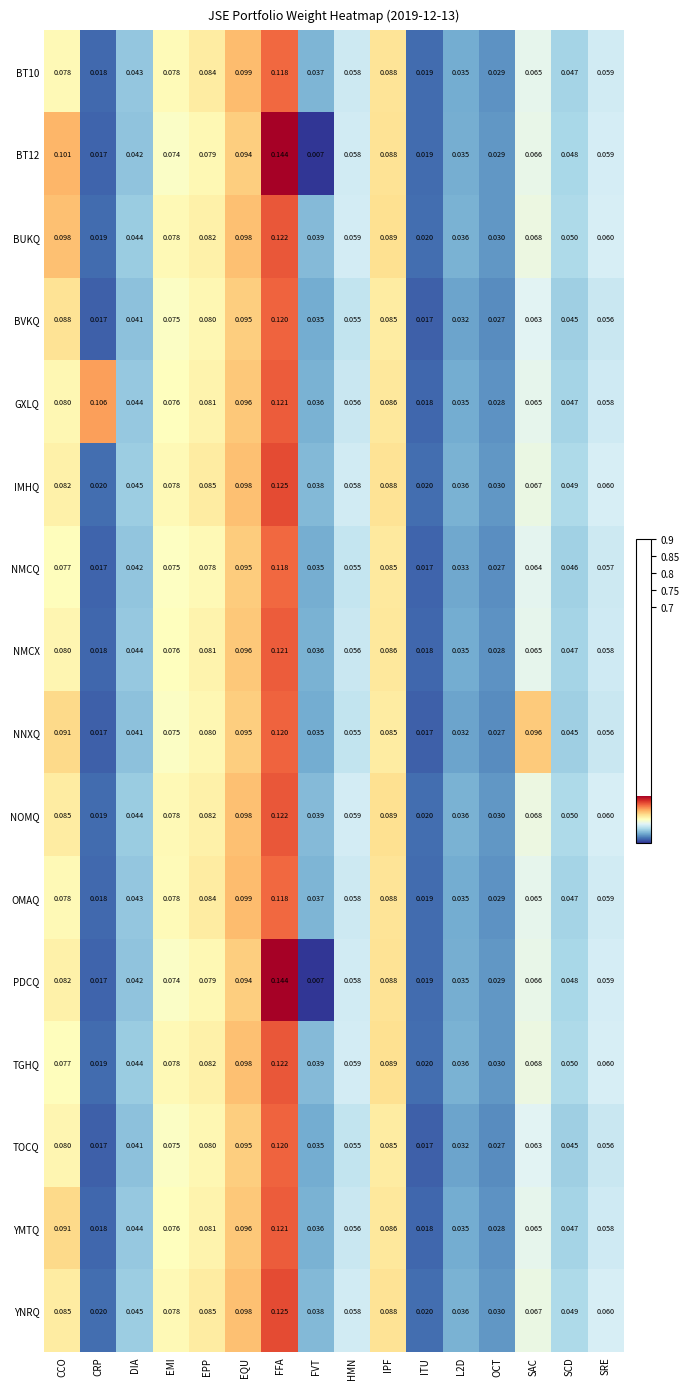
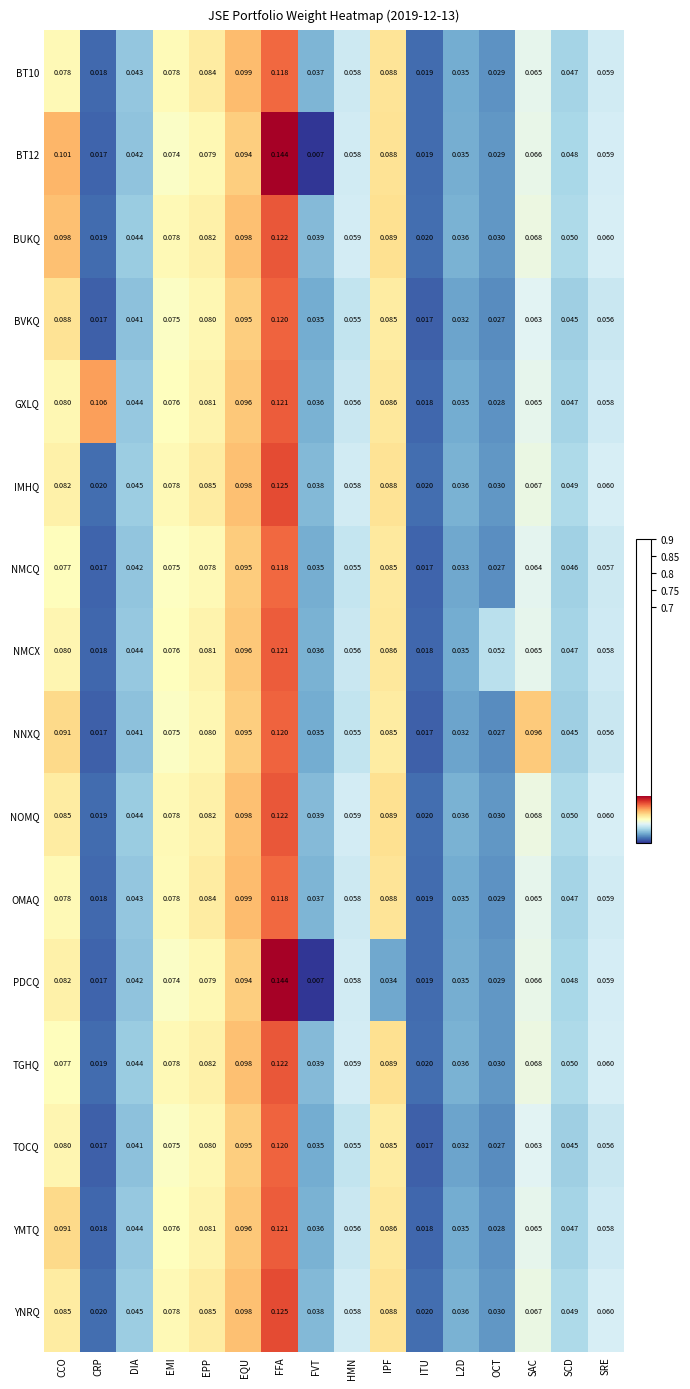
  {
    "NMCX": {
      "CCO": 0.080,
      "CRP": 0.018,
      "DIA": 0.044,
      "EMI": 0.076,
      "EPP": 0.081,
      "EQU": 0.096,
      "FFA": 0.121,
      "FVT": 0.036,
      "HMN": 0.056,
      "IPF": 0.086,
      "ITU": 0.018,
      "L2D": 0.035,
-     "OCT": 0.028,
+     "OCT": 0.052,
      "SAC": 0.065,
      "SCD": 0.047,
      "SRE": 0.058
    },
    "PDCQ": {
      "CCO": 0.082,
      "CRP": 0.017,
      "DIA": 0.042,
      "EMI": 0.074,
      "EPP": 0.079,
      "EQU": 0.094,
      "FFA": 0.144,
      "FVT": 0.007,
      "HMN": 0.058,
-     "IPF": 0.088,
+     "IPF": 0.034,
      "ITU": 0.019,
      "L2D": 0.035,
      "OCT": 0.029,
      "SAC": 0.066,
      "SCD": 0.048,
      "SRE": 0.059
    }
  }
